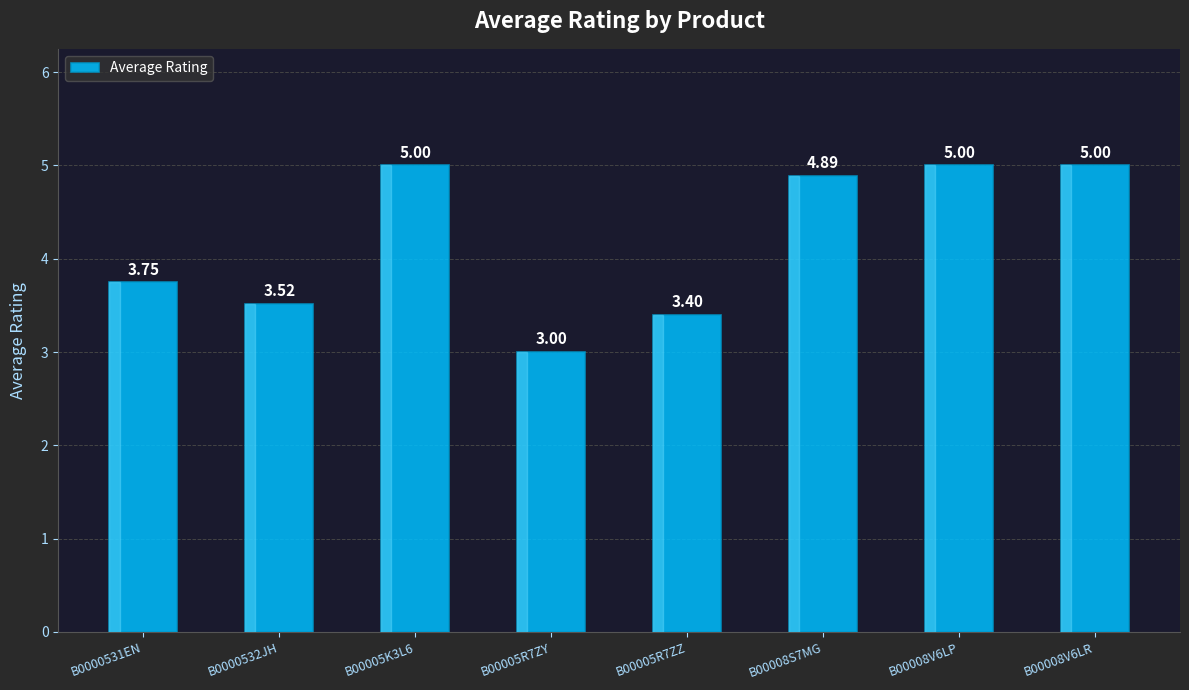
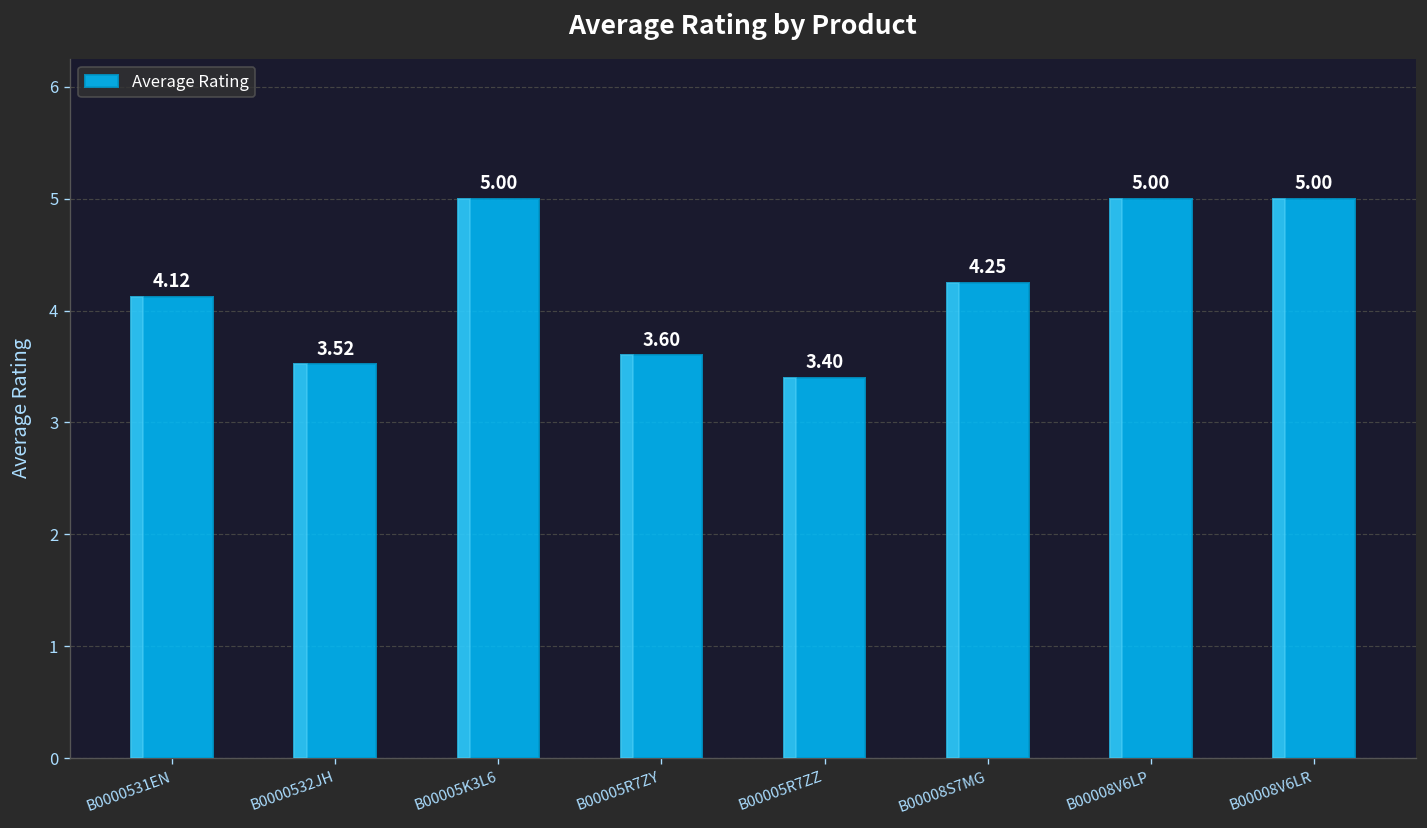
  {
-   "B0000531EN": 3.75,
+   "B0000531EN": 4.12,
    "B0000532JH": 3.52,
    "B00005K3L6": 5.00,
-   "B00005R7ZY": 3.00,
+   "B00005R7ZY": 3.60,
    "B00005R7ZZ": 3.40,
-   "B00008S7MG": 4.89,
+   "B00008S7MG": 4.25,
    "B00008V6LP": 5.00,
    "B00008V6LR": 5.00
  }
